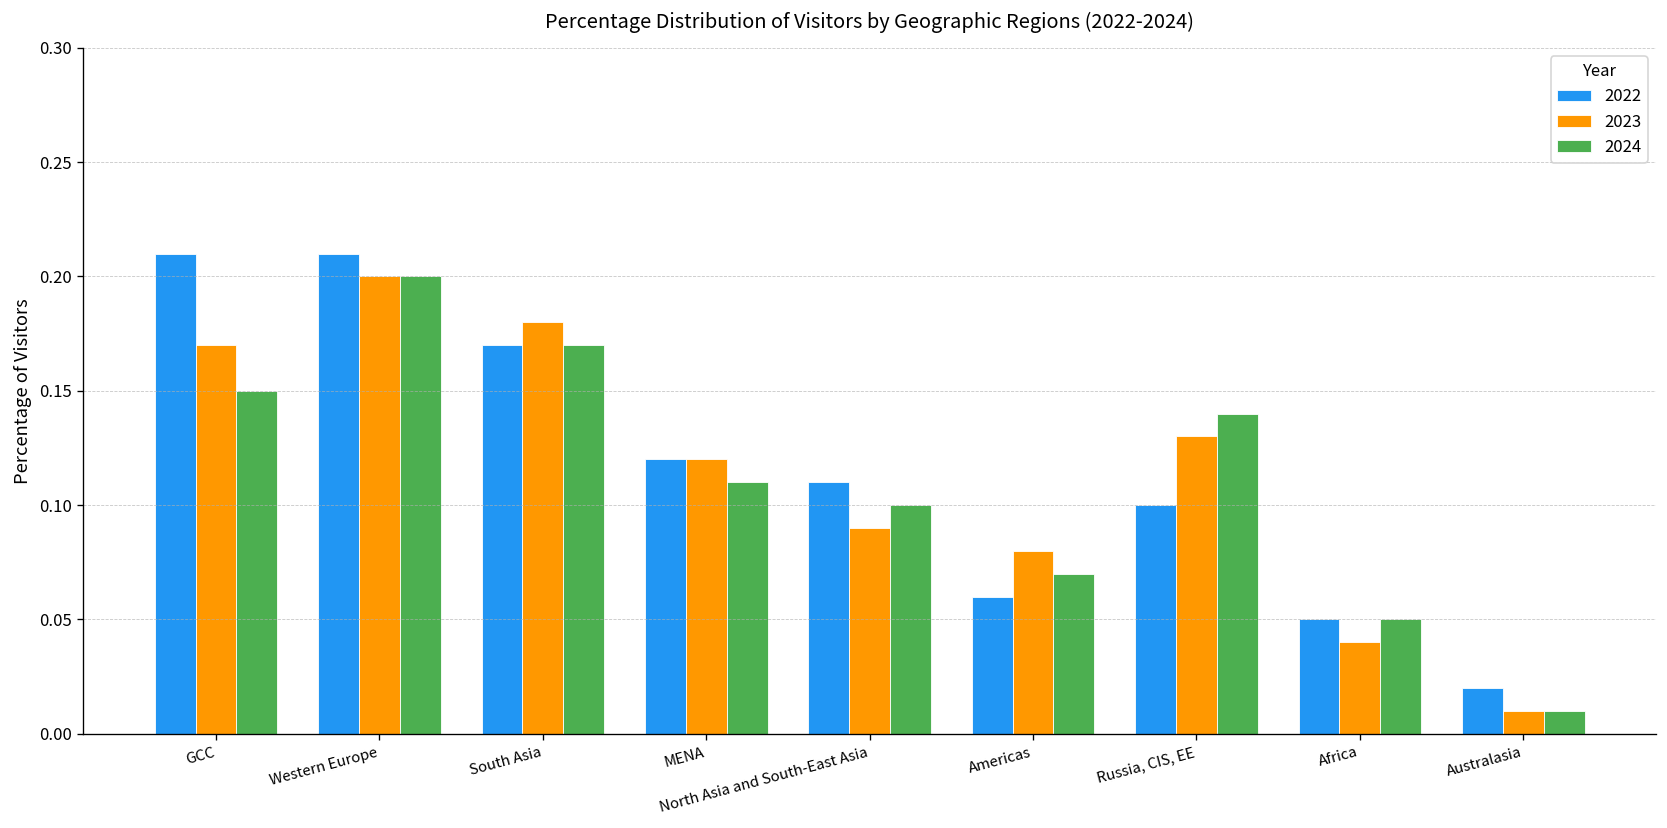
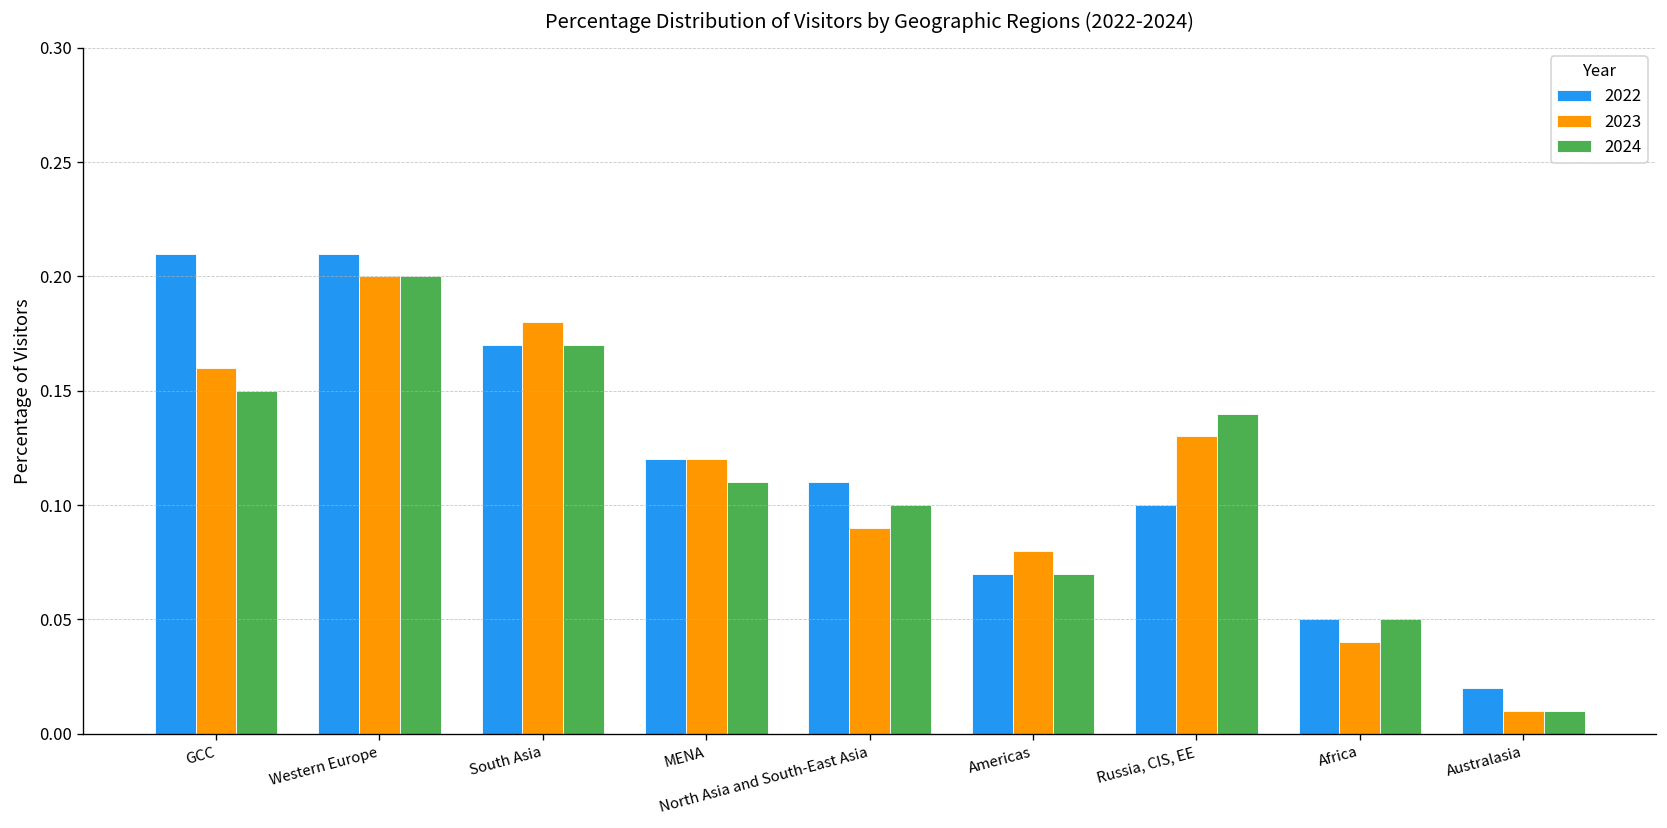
  {
    "2022": {
      "GCC": 0.21,
      "Western Europe": 0.21,
      "South Asia": 0.17,
      "MENA": 0.12,
      "North Asia and South-East Asia": 0.11,
-     "Americas": 0.06,
+     "Americas": 0.07,
      "Russia, CIS, EE": 0.10,
      "Africa": 0.05,
      "Australasia": 0.02
    },
    "2023": {
-     "GCC": 0.17,
+     "GCC": 0.16,
      "Western Europe": 0.20,
      "South Asia": 0.18,
      "MENA": 0.12,
      "North Asia and South-East Asia": 0.09,
      "Americas": 0.08,
      "Russia, CIS, EE": 0.13,
      "Africa": 0.04,
      "Australasia": 0.01
    },
    "2024": {
      "GCC": 0.15,
      "Western Europe": 0.20,
      "South Asia": 0.17,
      "MENA": 0.11,
      "North Asia and South-East Asia": 0.10,
      "Americas": 0.07,
      "Russia, CIS, EE": 0.14,
      "Africa": 0.05,
      "Australasia": 0.01
    }
  }
